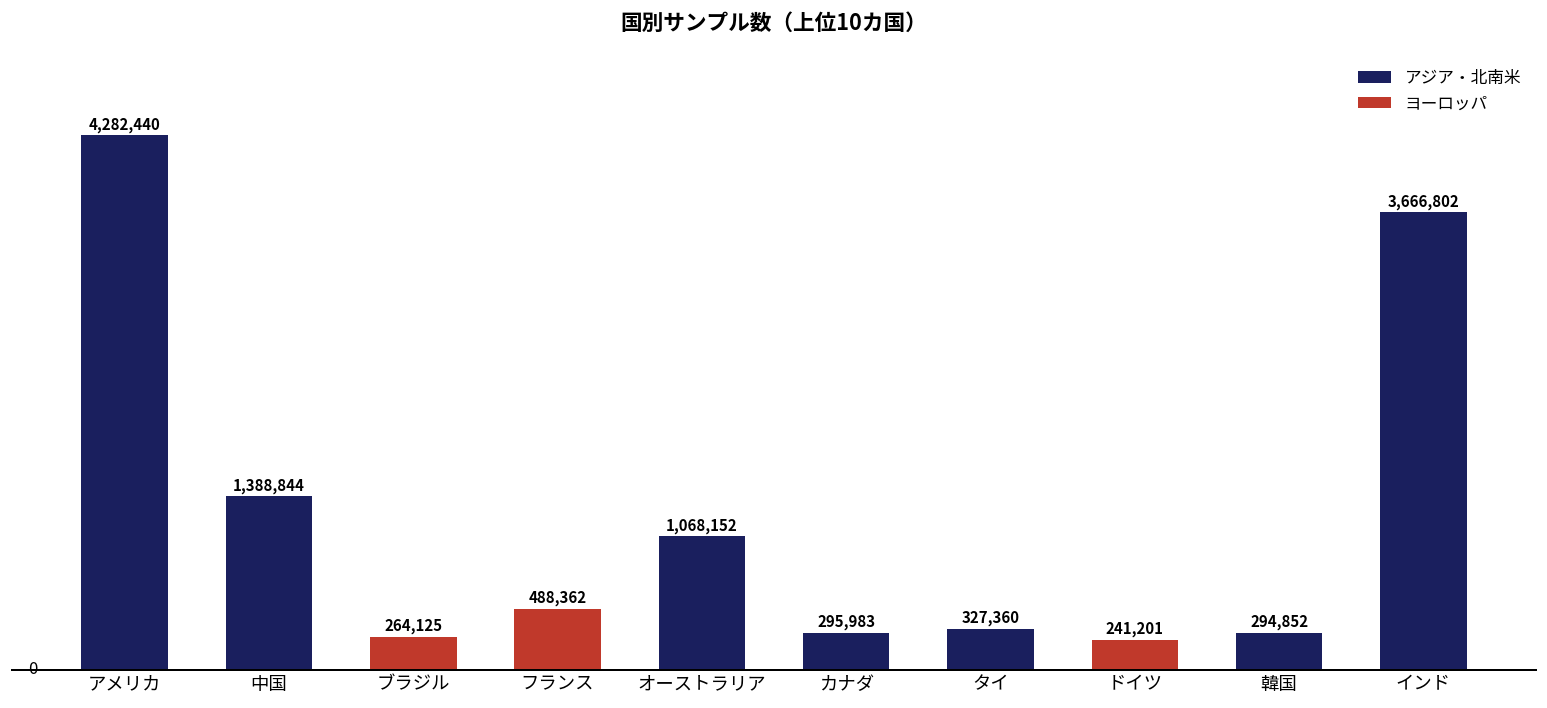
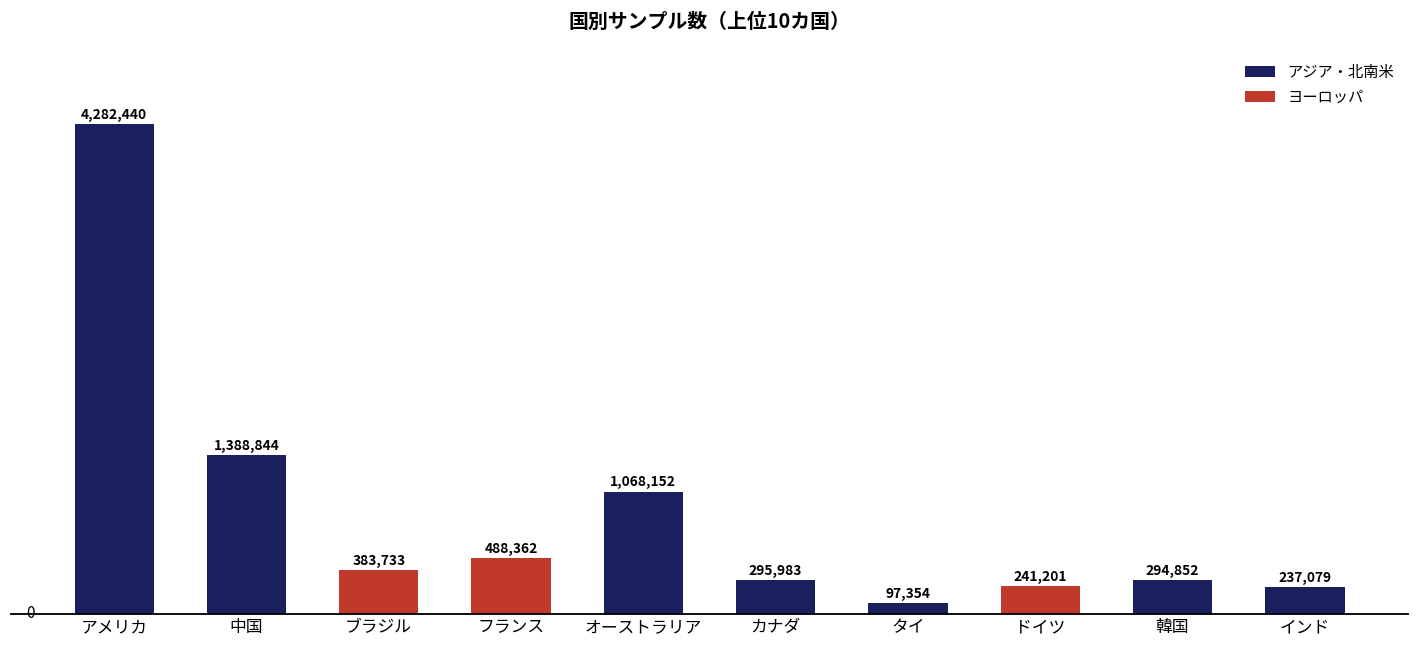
  {
    "アメリカ": "4,282,440",
    "中国": "1,388,844",
-   "ブラジル": "264,125",
+   "ブラジル": "383,733",
    "フランス": "488,362",
    "オーストラリア": "1,068,152",
    "カナダ": "295,983",
-   "タイ": "327,360",
+   "タイ": "97,354",
    "ドイツ": "241,201",
    "韓国": "294,852",
-   "インド": "3,666,802"
+   "インド": "237,079"
  }
